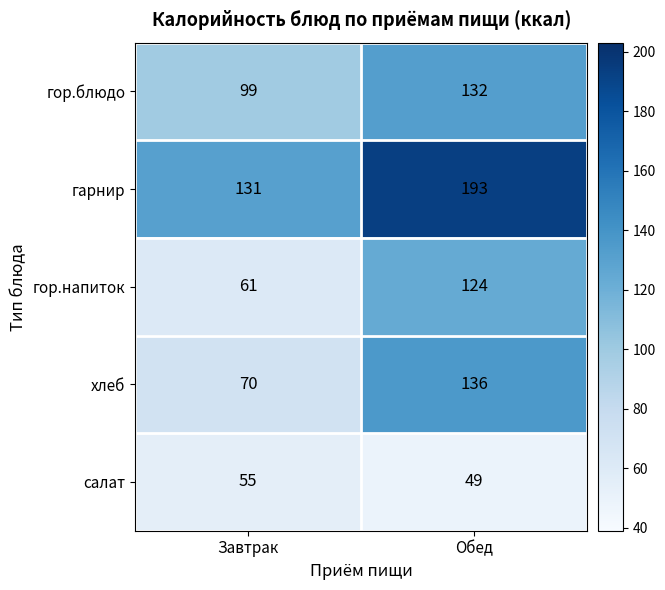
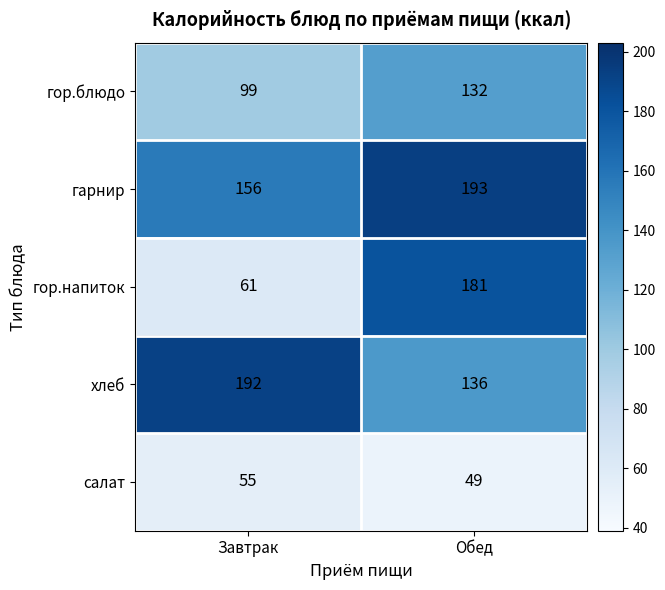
  {
    "гор.блюдо": {
      "Завтрак": 99,
      "Обед": 132
    },
    "гарнир": {
-     "Завтрак": 131,
+     "Завтрак": 156,
      "Обед": 193
    },
    "гор.напиток": {
      "Завтрак": 61,
-     "Обед": 124
+     "Обед": 181
    },
    "хлеб": {
-     "Завтрак": 70,
+     "Завтрак": 192,
      "Обед": 136
    },
    "салат": {
      "Завтрак": 55,
      "Обед": 49
    }
  }
